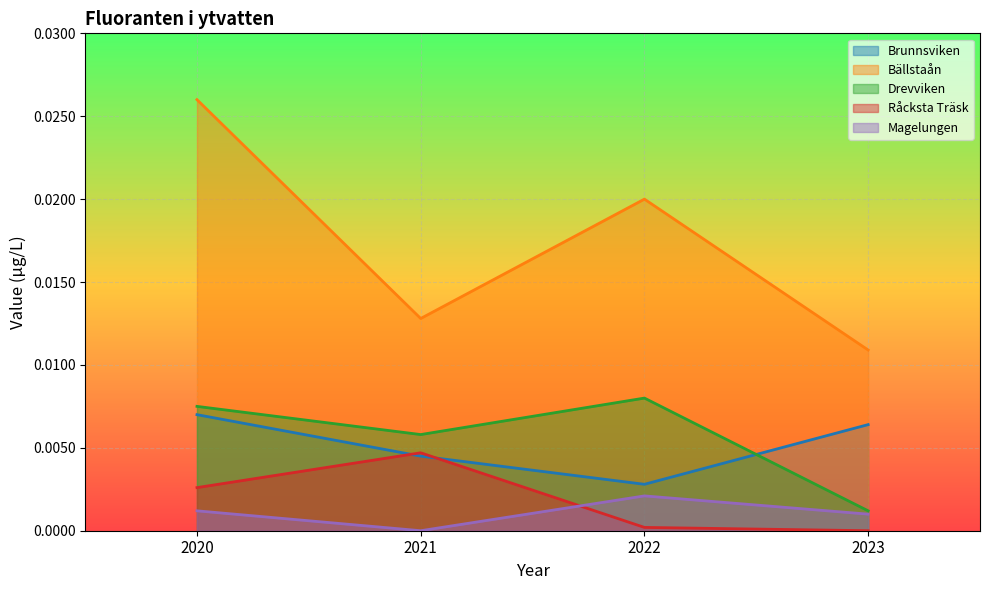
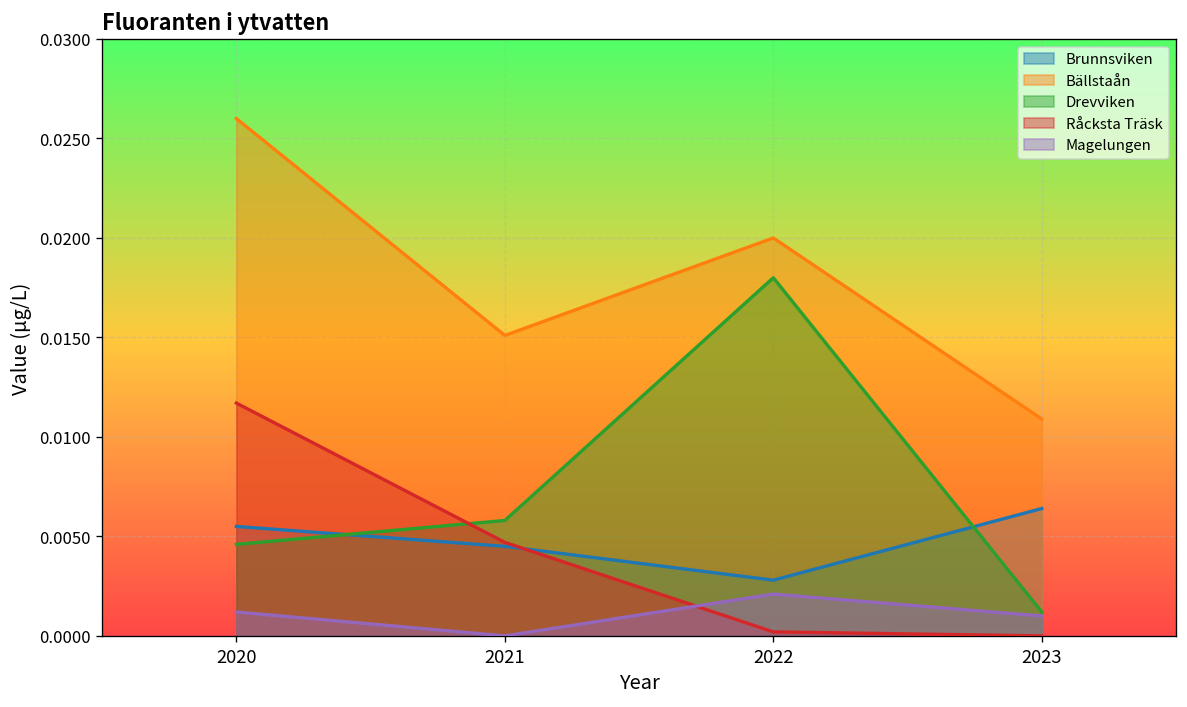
  {
    "Brunnsviken": {
-     "2020": 0.0070,
+     "2020": 0.0055,
      "2021": 0.0045,
      "2022": 0.0028,
      "2023": 0.0064
    },
    "Bällstaån": {
      "2020": 0.0260,
-     "2021": 0.0128,
+     "2021": 0.0151,
      "2022": 0.0200,
      "2023": 0.0109
    },
    "Drevviken": {
-     "2020": 0.0075,
+     "2020": 0.0046,
      "2021": 0.0058,
-     "2022": 0.008,
+     "2022": 0.018,
      "2023": 0.0012
    },
    "Råcksta Träsk": {
-     "2020": 0.0026,
+     "2020": 0.0117,
      "2021": 0.0047,
      "2022": 0.0002,
      "2023": 0.0000
    },
    "Magelungen": {
      "2020": 0.0012,
      "2021": 0.0000,
      "2022": 0.0021,
      "2023": 0.0010
    }
  }
